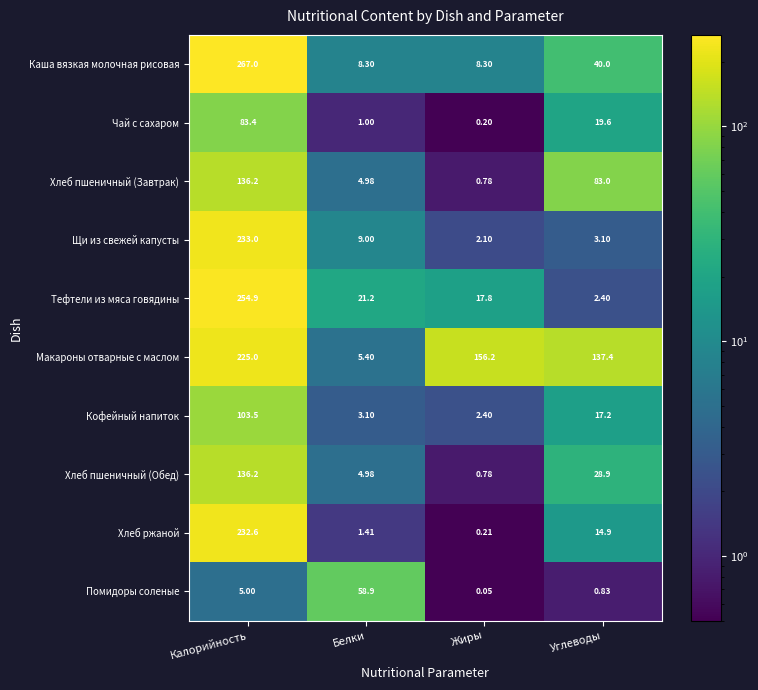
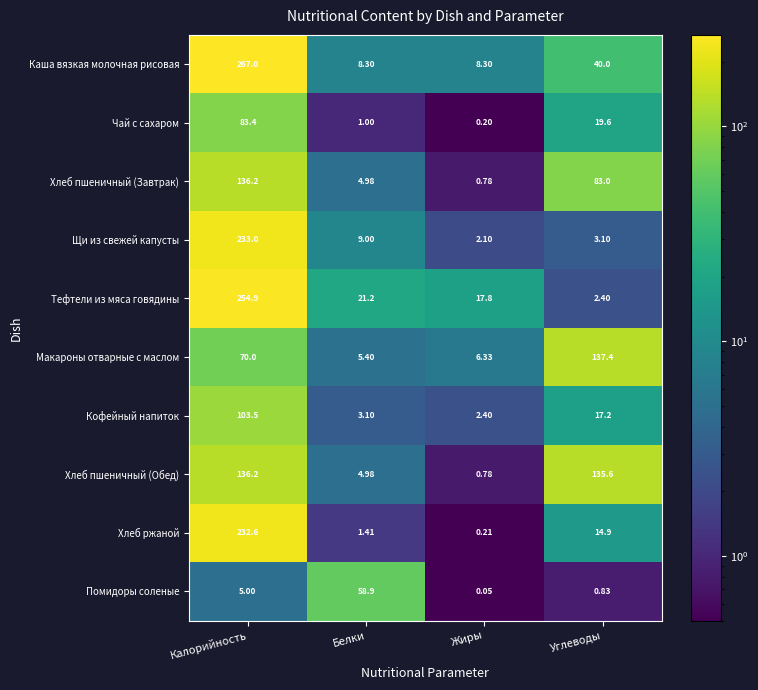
  {
    "Каша вязкая молочная рисовая": {
      "Калорийность": 267.0,
      "Белки": 8.30,
      "Жиры": 8.30,
      "Углеводы": 40.0
    },
    "Чай с сахаром": {
      "Калорийность": 83.4,
      "Белки": 1.00,
      "Жиры": 0.20,
      "Углеводы": 19.6
    },
    "Хлеб пшеничный (Завтрак)": {
      "Калорийность": 136.2,
      "Белки": 4.98,
      "Жиры": 0.78,
      "Углеводы": 83.0
    },
    "Щи из свежей капусты": {
      "Калорийность": 233.0,
      "Белки": 9.00,
      "Жиры": 2.10,
      "Углеводы": 3.10
    },
    "Тефтели из мяса говядины": {
      "Калорийность": 254.9,
      "Белки": 21.2,
      "Жиры": 17.8,
      "Углеводы": 2.40
    },
    "Макароны отварные с маслом": {
-     "Калорийность": 225.0,
+     "Калорийность": 70.0,
      "Белки": 5.40,
-     "Жиры": 156.2,
+     "Жиры": 6.33,
      "Углеводы": 137.4
    },
    "Кофейный напиток": {
      "Калорийность": 103.5,
      "Белки": 3.10,
      "Жиры": 2.40,
      "Углеводы": 17.2
    },
    "Хлеб пшеничный (Обед)": {
      "Калорийность": 136.2,
      "Белки": 4.98,
      "Жиры": 0.78,
-     "Углеводы": 28.9
+     "Углеводы": 135.6
    },
    "Хлеб ржаной": {
      "Калорийность": 232.6,
      "Белки": 1.41,
      "Жиры": 0.21,
      "Углеводы": 14.9
    },
    "Помидоры соленые": {
      "Калорийность": 5.00,
      "Белки": 58.9,
      "Жиры": 0.05,
      "Углеводы": 0.83
    }
  }
